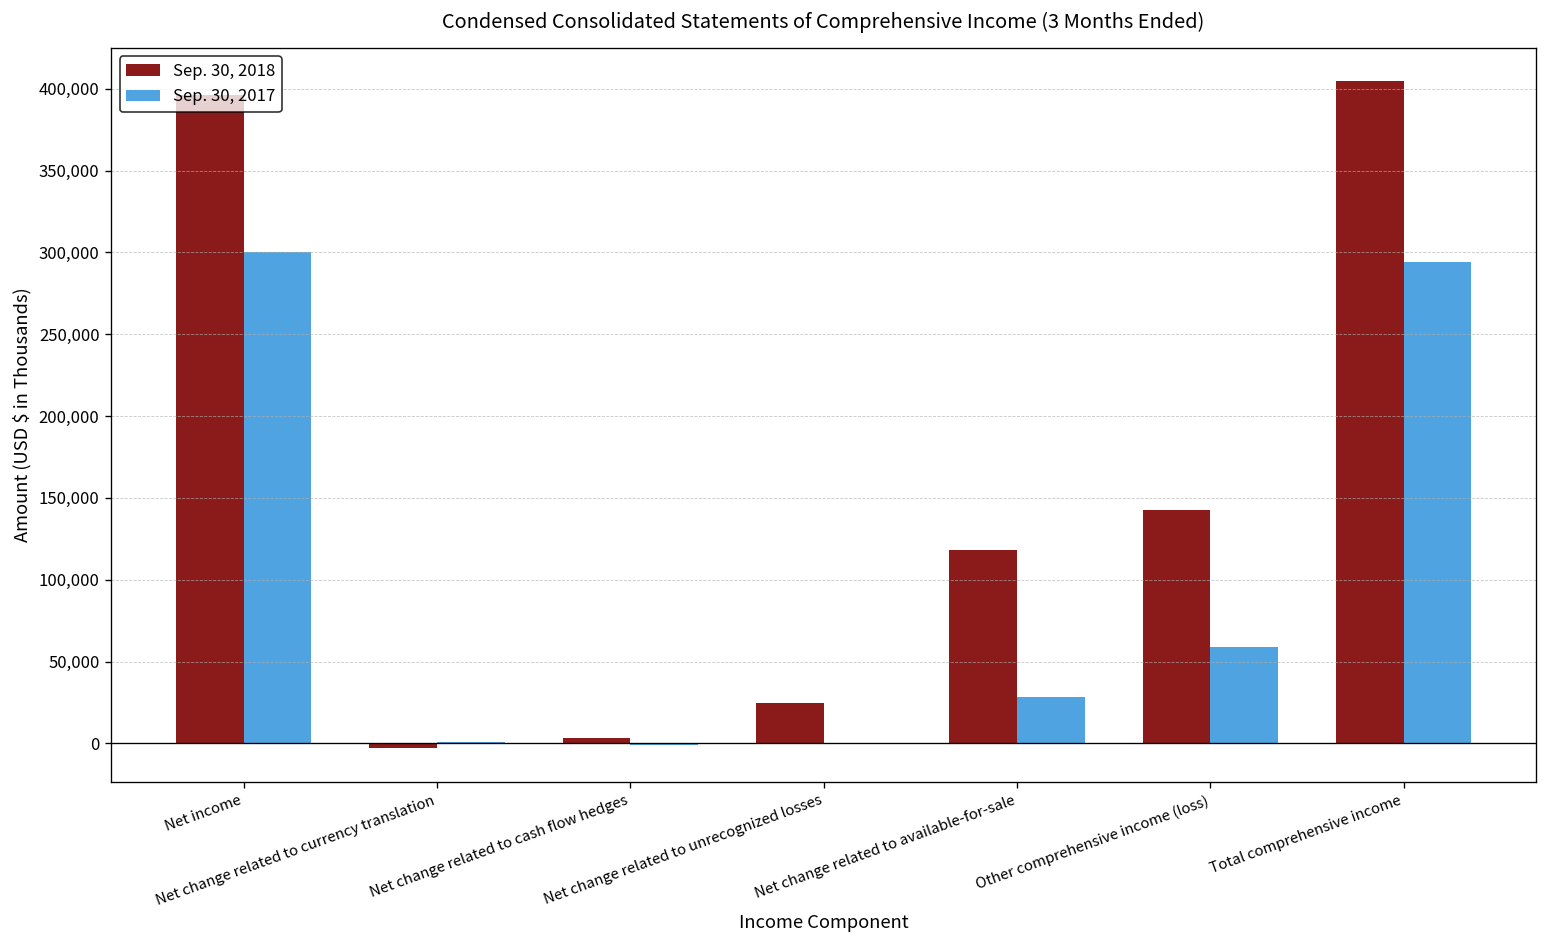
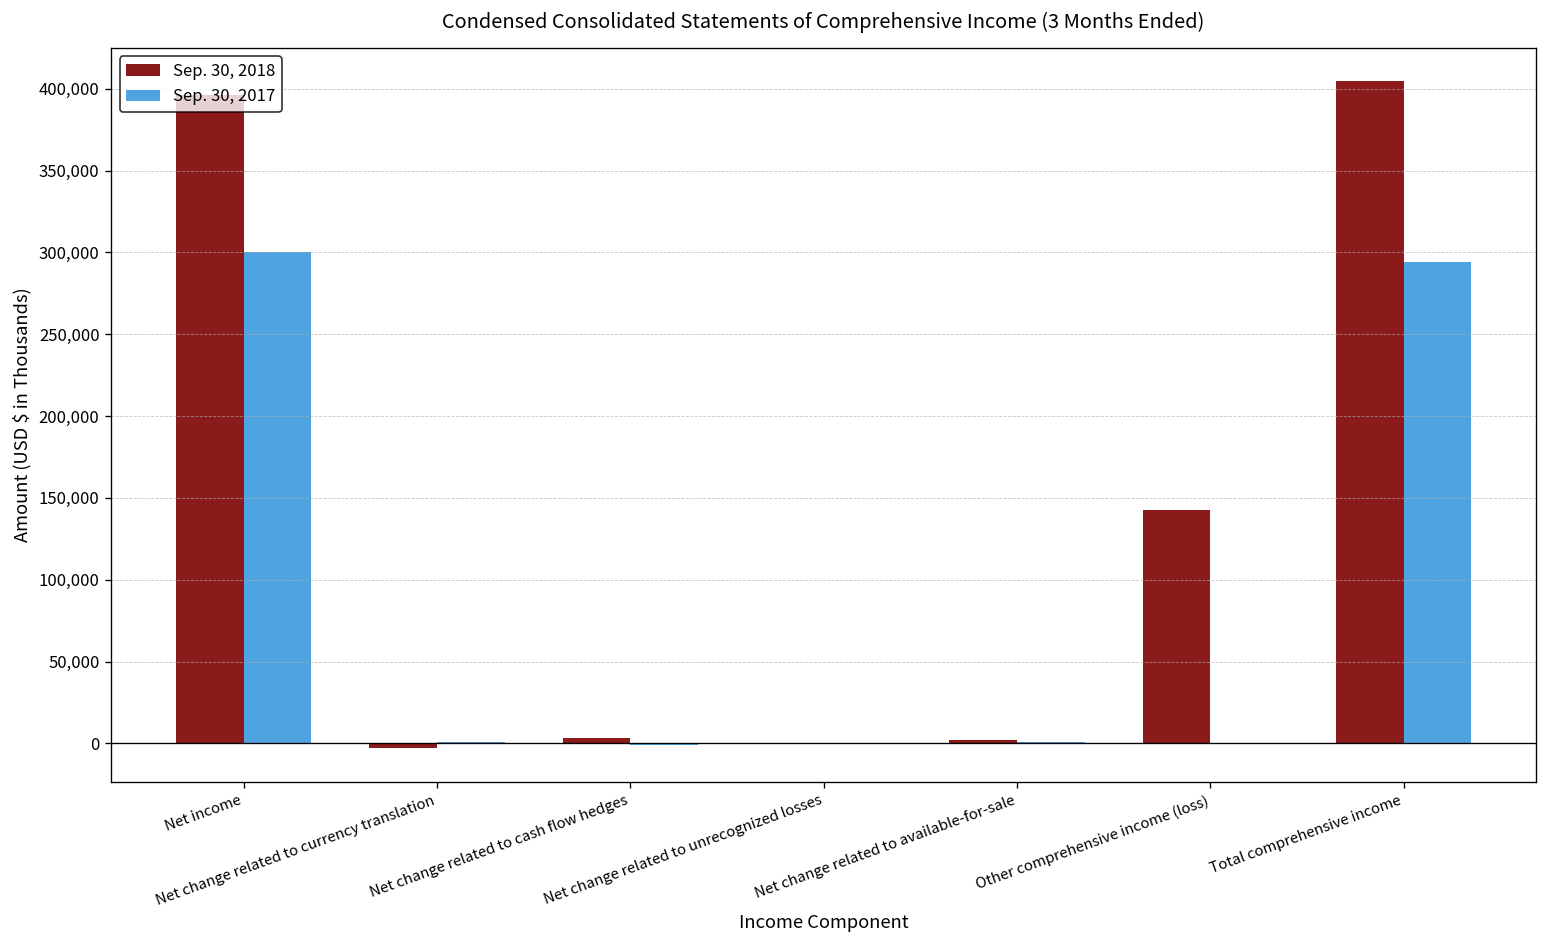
  {
    "Sep. 30, 2018": {
      "Net change related to currency translation": "-3,000",
      "Net change related to cash flow hedges": "3,000",
-     "Net change related to unrecognized losses": "24,000",
-     "Net change related to available-for-sale": "118,000",
+     "Net change related to unrecognized losses": "0",
+     "Net change related to available-for-sale": "2,000",
      "Other comprehensive income (loss)": "143,000",
      "Total comprehensive income": "405,000"
    },
    "Sep. 30, 2017": {
      "Net income": "300,000",
-     "Net change related to available-for-sale": "28,000",
-     "Other comprehensive income (loss)": "59,000",
+     "Net change related to available-for-sale": "1,000",
+     "Other comprehensive income (loss)": "1,000",
      "Total comprehensive income": "294,000"
    }
  }
